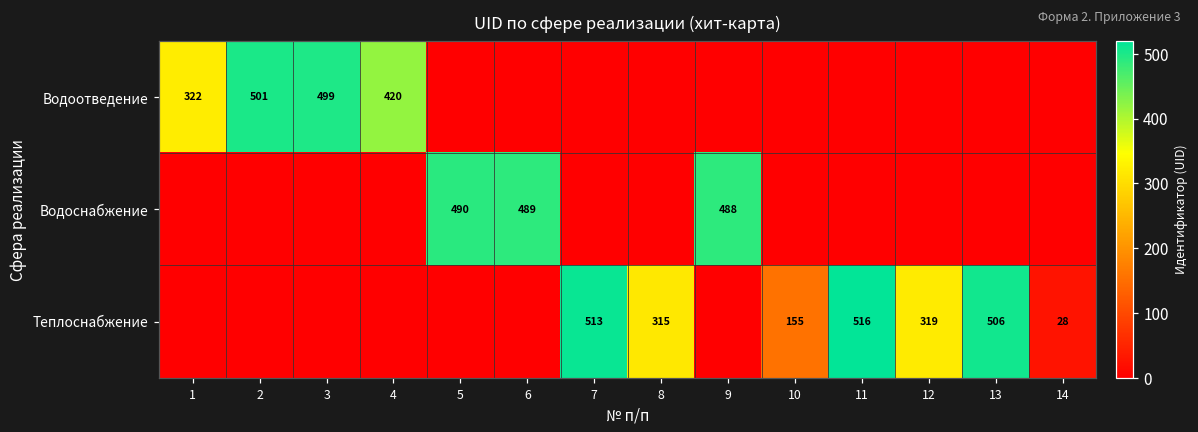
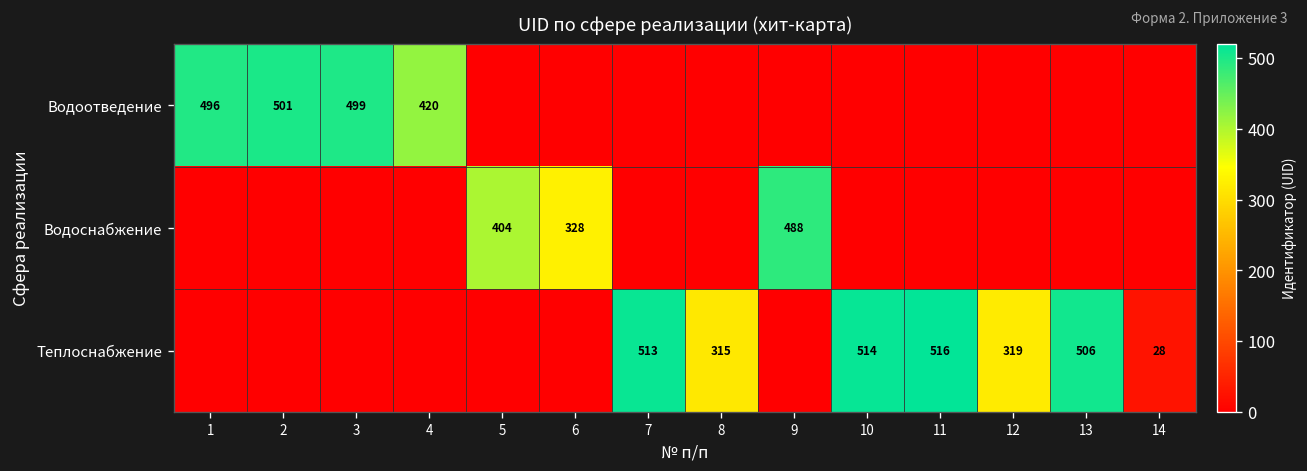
  {
    "Водоотведение": {
-     "1": 322,
+     "1": 496,
      "2": 501,
      "3": 499,
      "4": 420
    },
    "Водоснабжение": {
-     "5": 490,
-     "6": 489,
+     "5": 404,
+     "6": 328,
      "9": 488
    },
    "Теплоснабжение": {
      "7": 513,
      "8": 315,
-     "10": 155,
+     "10": 514,
      "11": 516,
      "12": 319,
      "13": 506,
      "14": 28
    }
  }
